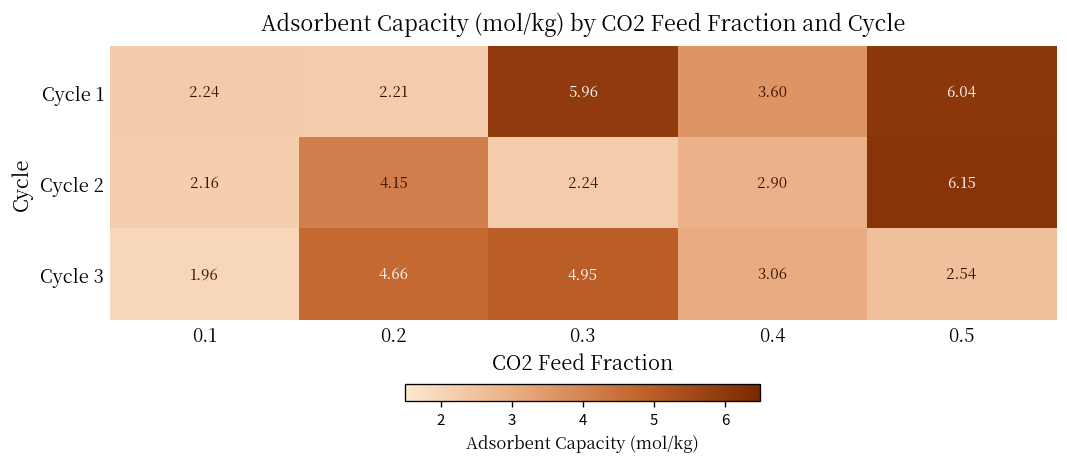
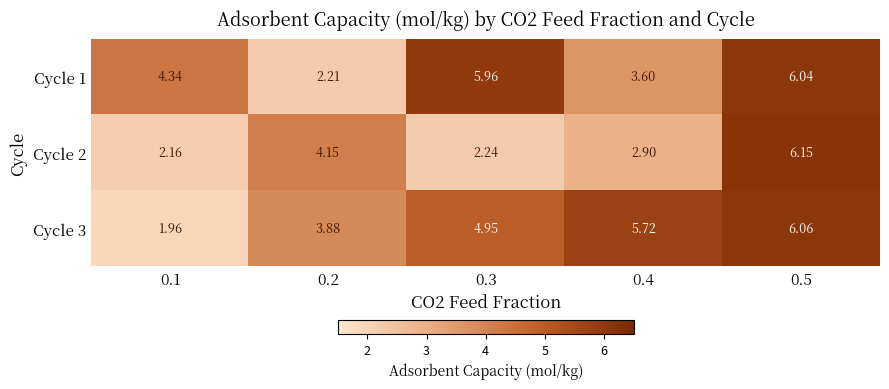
  {
    "Cycle 1": {
-     "0.1": 2.24,
+     "0.1": 4.34,
      "0.2": 2.21,
      "0.3": 5.96,
      "0.4": 3.60,
      "0.5": 6.04
    },
    "Cycle 2": {
      "0.1": 2.16,
      "0.2": 4.15,
      "0.3": 2.24,
      "0.4": 2.90,
      "0.5": 6.15
    },
    "Cycle 3": {
      "0.1": 1.96,
-     "0.2": 4.66,
+     "0.2": 3.88,
      "0.3": 4.95,
-     "0.4": 3.06,
-     "0.5": 2.54
+     "0.4": 5.72,
+     "0.5": 6.06
    }
  }
